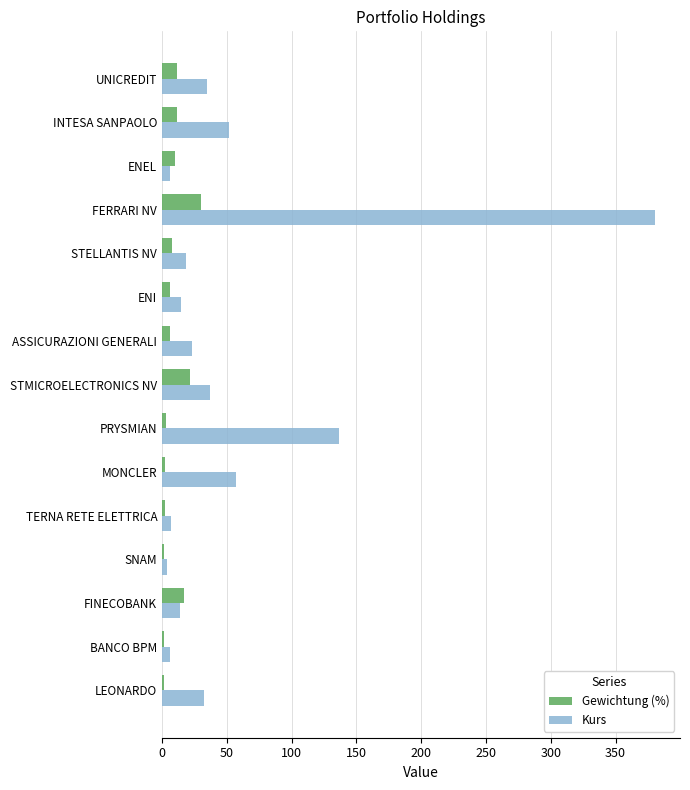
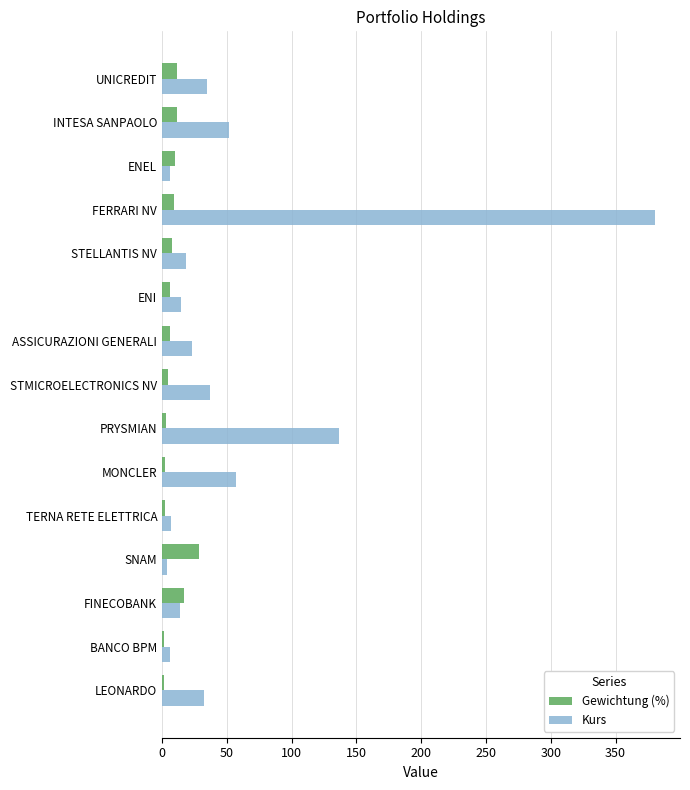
  {
    "Gewichtung (%)": {
      "UNICREDIT": 11,
      "INTESA SANPAOLO": 11,
      "ENEL": 10,
-     "FERRARI NV": 30,
+     "FERRARI NV": 9,
      "STELLANTIS NV": 8,
      "ENI": 7,
      "ASSICURAZIONI GENERALI": 6,
-     "STMICROELECTRONICS NV": 22,
+     "STMICROELECTRONICS NV": 5,
      "PRYSMIAN": 3,
      "MONCLER": 2,
      "TERNA RETE ELETTRICA": 2,
-     "SNAM": 2,
+     "SNAM": 29,
      "FINECOBANK": 17
    },
    "Kurs": {
      "UNICREDIT": 35,
      "INTESA SANPAOLO": 52,
      "ENEL": 6,
      "FERRARI NV": 381,
      "STELLANTIS NV": 18,
      "ENI": 14,
      "ASSICURAZIONI GENERALI": 23,
      "STMICROELECTRONICS NV": 37,
      "PRYSMIAN": 137,
      "MONCLER": 57,
      "TERNA RETE ELETTRICA": 7,
      "SNAM": 4,
      "FINECOBANK": 14,
      "BANCO BPM": 6,
      "LEONARDO": 32
    }
  }
